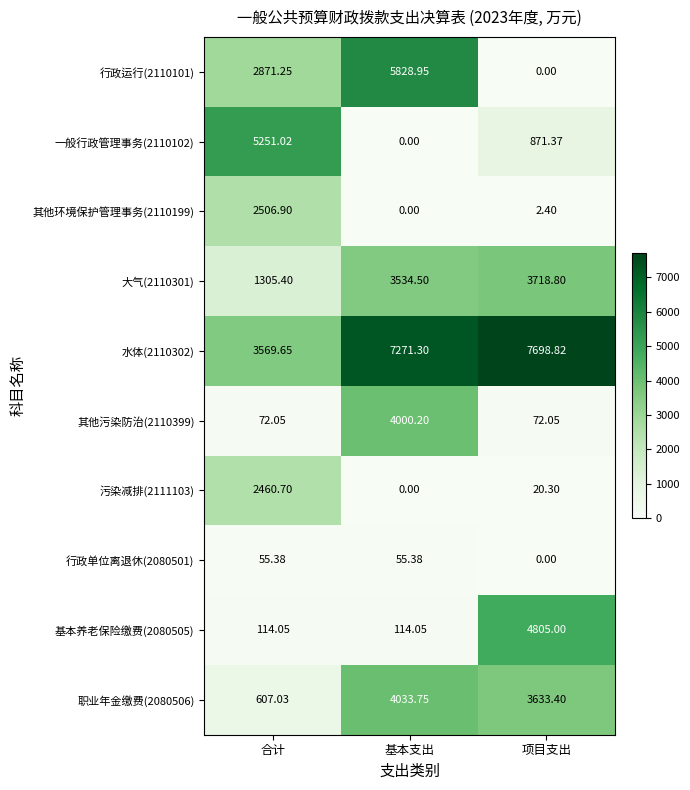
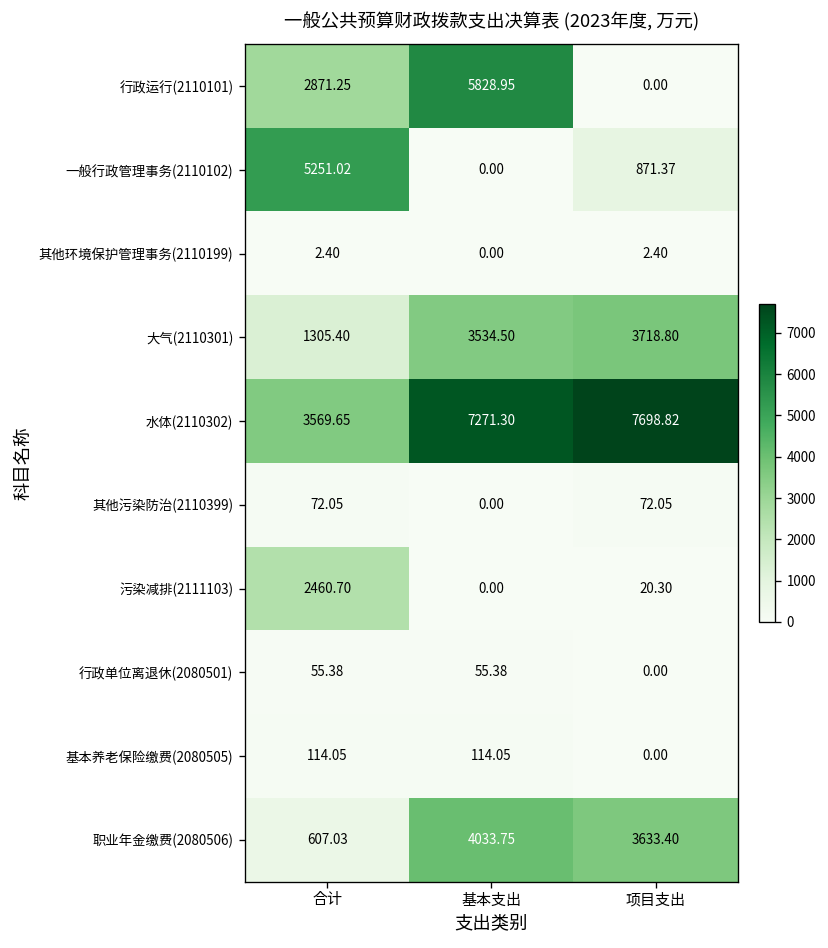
  {
    "行政运行(2110101)": {
      "合计": 2871.25,
      "基本支出": 5828.95,
      "项目支出": 0.00
    },
    "一般行政管理事务(2110102)": {
      "合计": 5251.02,
      "基本支出": 0.00,
      "项目支出": 871.37
    },
    "其他环境保护管理事务(2110199)": {
-     "合计": 2506.90,
+     "合计": 2.40,
      "基本支出": 0.00,
      "项目支出": 2.40
    },
    "大气(2110301)": {
      "合计": 1305.40,
      "基本支出": 3534.50,
      "项目支出": 3718.80
    },
    "水体(2110302)": {
      "合计": 3569.65,
      "基本支出": 7271.30,
      "项目支出": 7698.82
    },
    "其他污染防治(2110399)": {
      "合计": 72.05,
-     "基本支出": 4000.20,
+     "基本支出": 0.00,
      "项目支出": 72.05
    },
    "污染减排(2111103)": {
      "合计": 2460.70,
      "基本支出": 0.00,
      "项目支出": 20.30
    },
    "行政单位离退休(2080501)": {
      "合计": 55.38,
      "基本支出": 55.38,
      "项目支出": 0.00
    },
    "基本养老保险缴费(2080505)": {
      "合计": 114.05,
      "基本支出": 114.05,
-     "项目支出": 4805.00
+     "项目支出": 0.00
    },
    "职业年金缴费(2080506)": {
      "合计": 607.03,
      "基本支出": 4033.75,
      "项目支出": 3633.40
    }
  }
